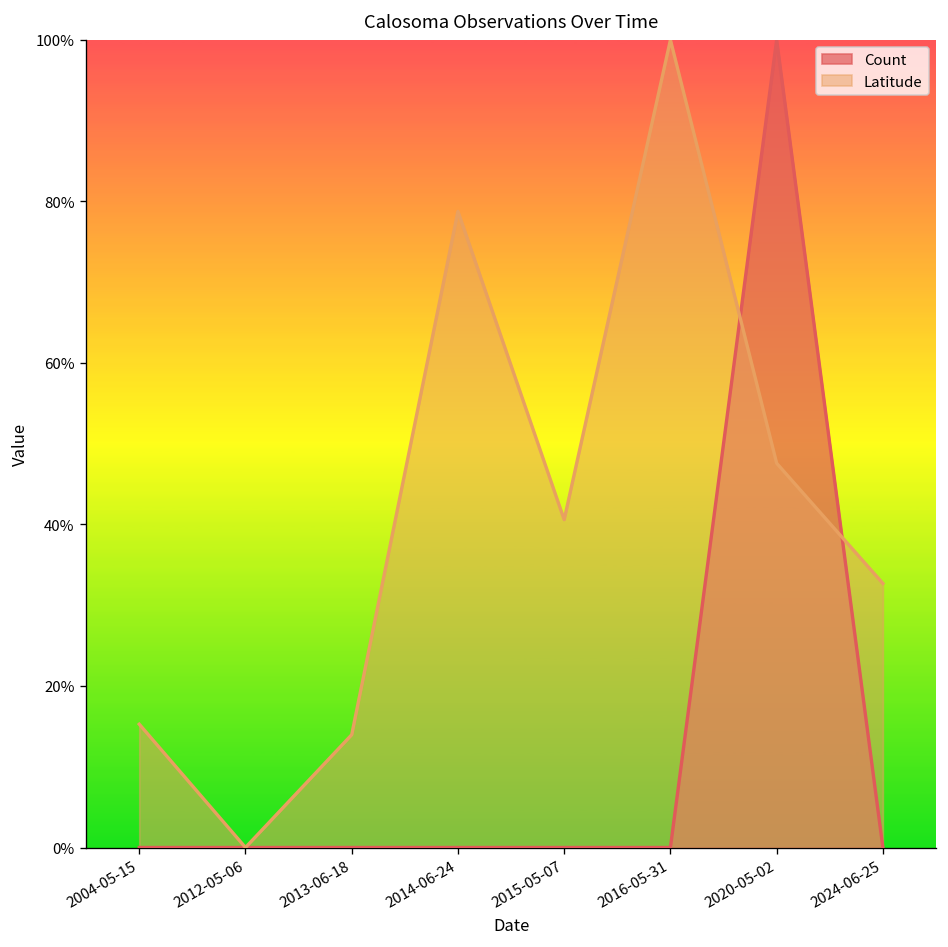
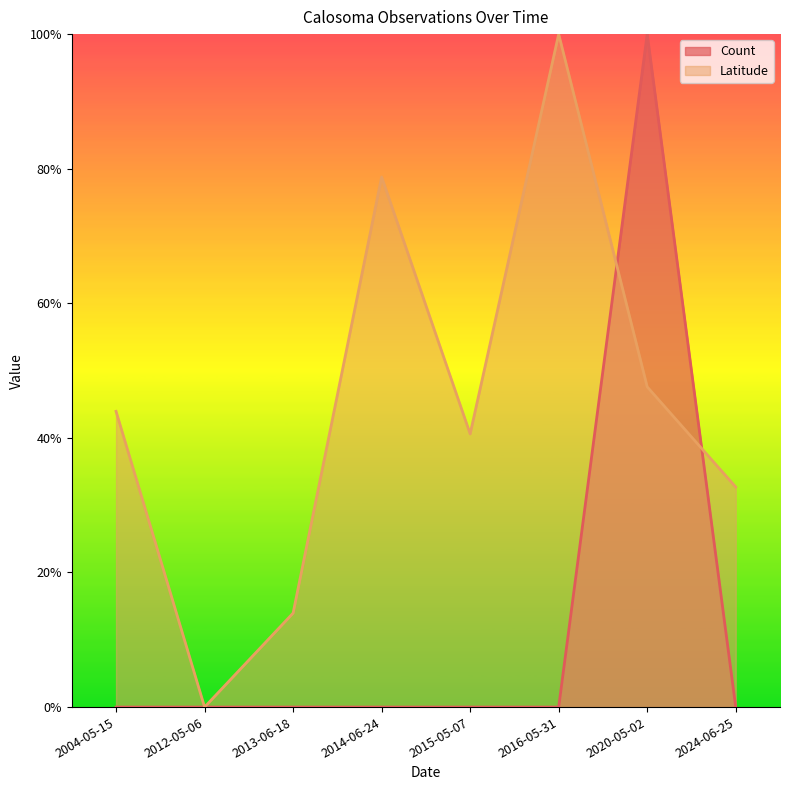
  {
    "Count": {
      "2004-05-15": "0%",
      "2013-06-18": "0%",
      "2014-06-24": "0%",
      "2015-05-07": "0%",
      "2016-05-31": "0%",
      "2020-05-02": "100%",
      "2024-06-25": "0%"
    },
    "Latitude": {
-     "2004-05-15": "15%",
+     "2004-05-15": "44%",
      "2013-06-18": "14%",
      "2014-06-24": "79%",
      "2015-05-07": "41%",
      "2016-05-31": "100%",
      "2020-05-02": "48%",
      "2024-06-25": "33%"
    }
  }
